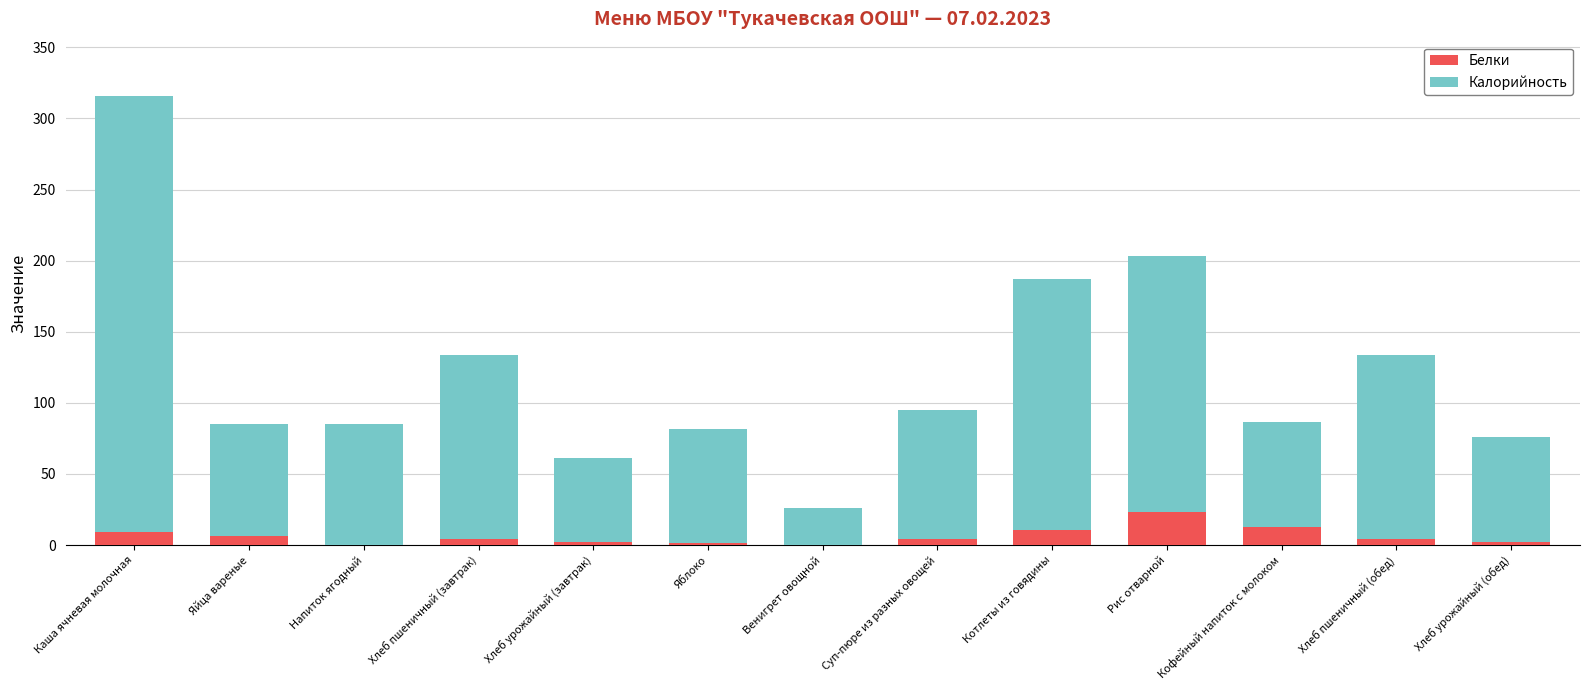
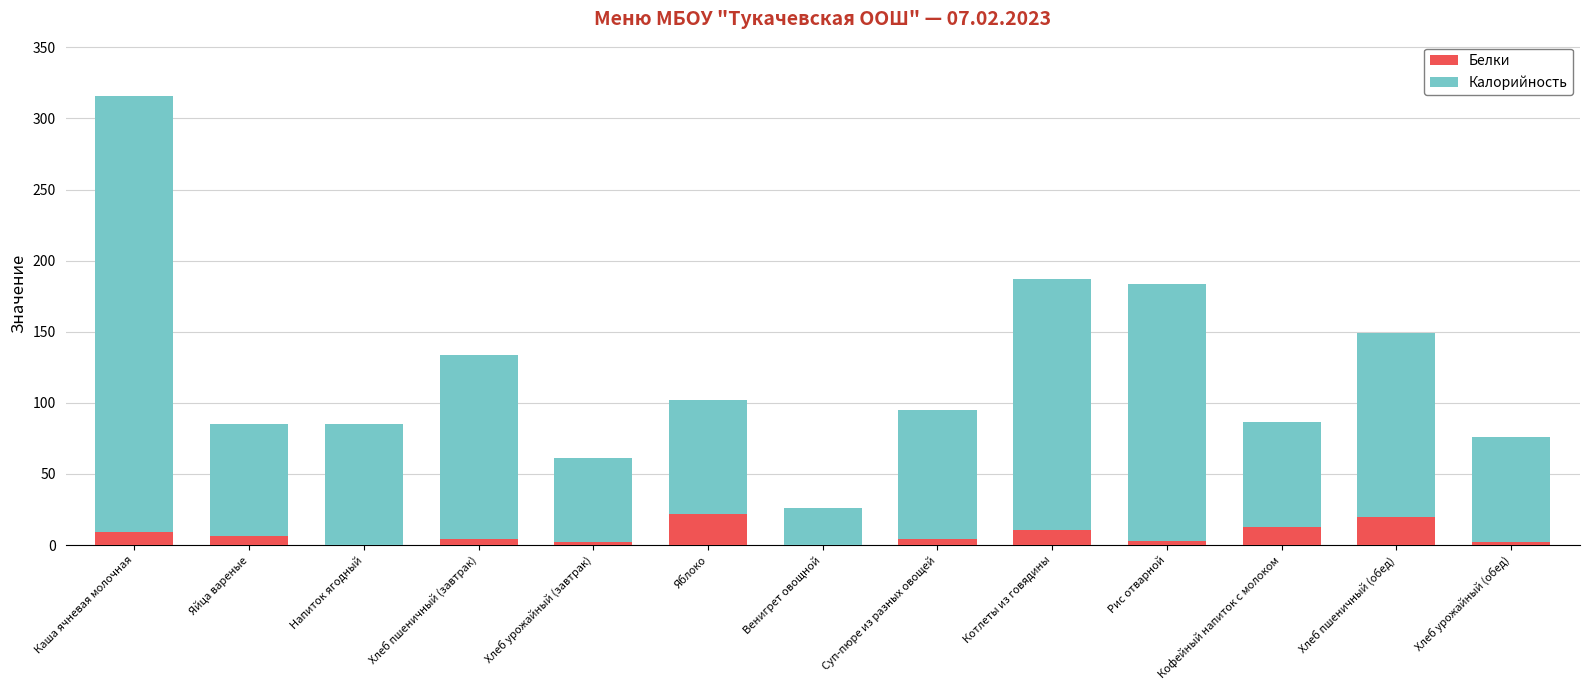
  {
    "Белки": {
      "Каша ячневая молочная": 9,
      "Яйца вареные": 6,
      "Хлеб пшеничный (завтрак)": 4,
      "Хлеб урожайный (завтрак)": 2,
-     "Яблоко": 2,
+     "Яблоко": 22,
      "Суп-пюре из разных овощей": 4,
      "Котлеты из говядины": 11,
-     "Рис отварной": 23,
+     "Рис отварной": 3,
      "Кофейный напиток с молоком": 13,
-     "Хлеб пшеничный (обед)": 4,
+     "Хлеб пшеничный (обед)": 20,
      "Хлеб урожайный (обед)": 2
    },
    "Калорийность": {
      "Каша ячневая молочная": 307,
      "Яйца вареные": 79,
      "Напиток ягодный": 85,
      "Хлеб пшеничный (завтрак)": 129,
      "Хлеб урожайный (завтрак)": 59,
      "Яблоко": 80,
      "Венигрет овощной": 26,
      "Суп-пюре из разных овощей": 91,
      "Котлеты из говядины": 177,
      "Рис отварной": 180,
      "Кофейный напиток с молоком": 73,
      "Хлеб пшеничный (обед)": 129,
      "Хлеб урожайный (обед)": 74
    }
  }
